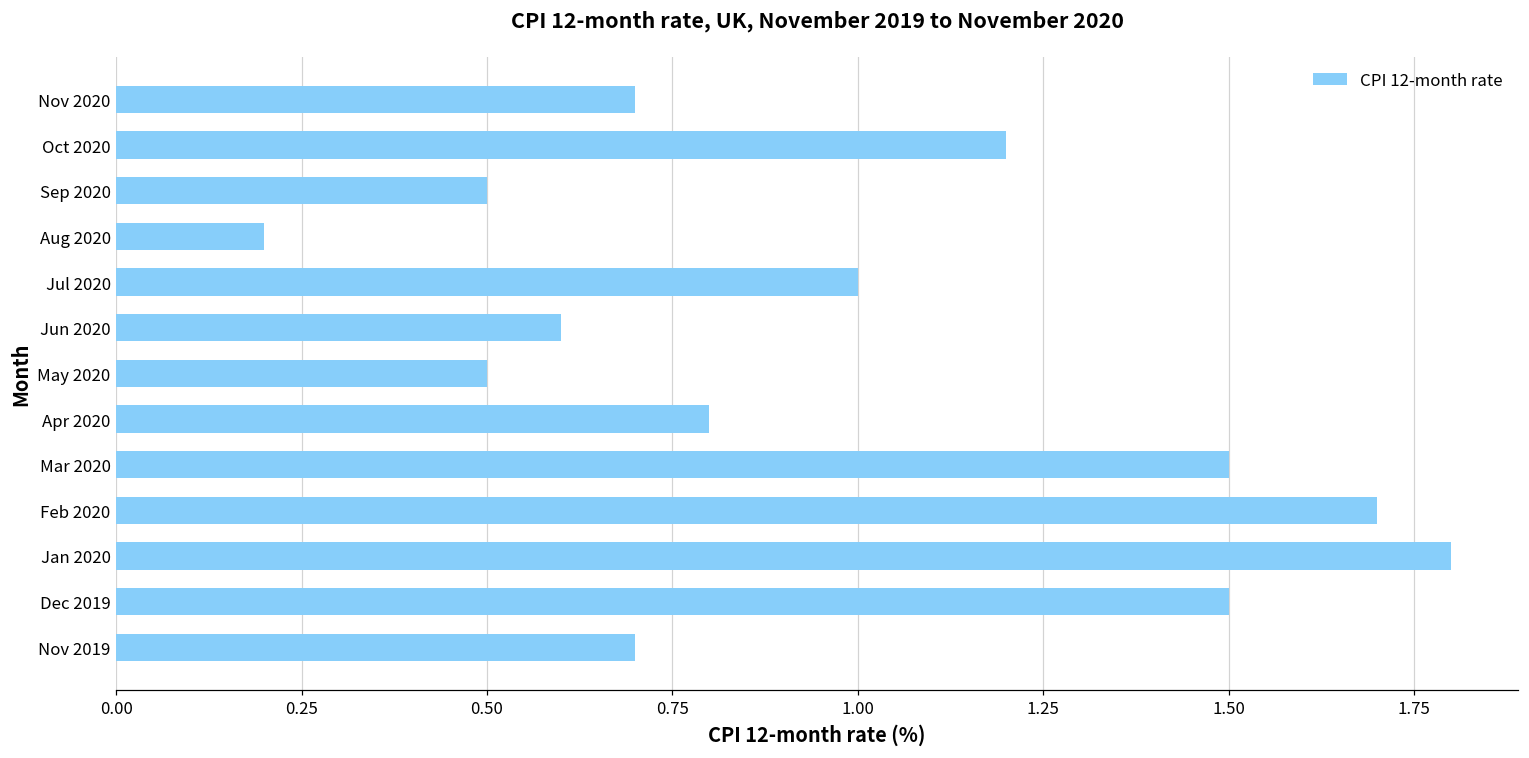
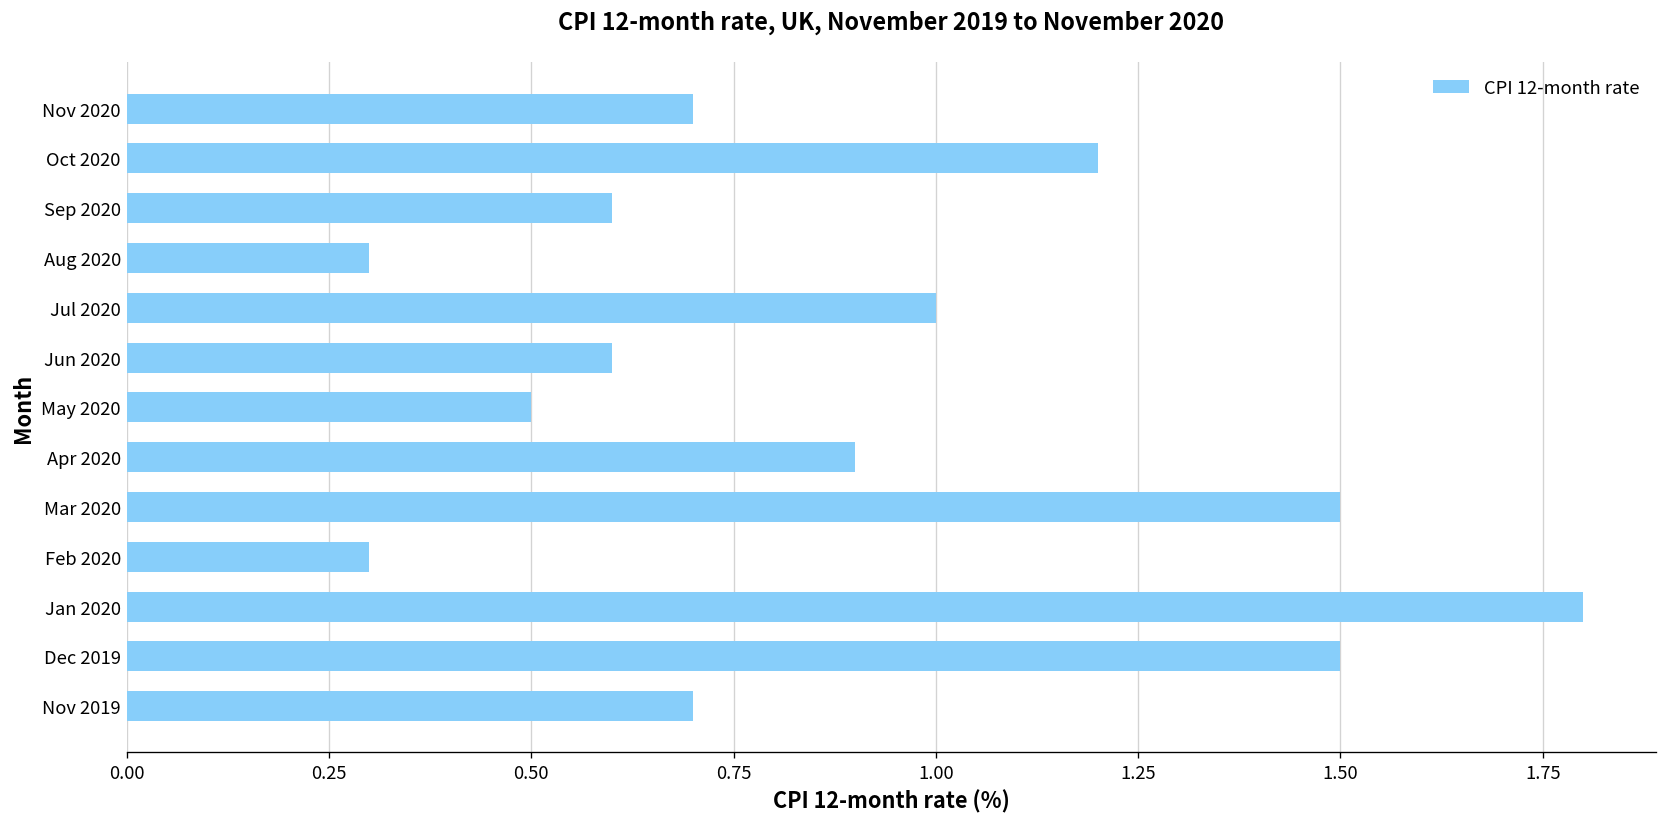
  {
    "Nov 2020": 0.7,
    "Oct 2020": 1.2,
-   "Sep 2020": 0.5,
-   "Aug 2020": 0.2,
+   "Sep 2020": 0.6,
+   "Aug 2020": 0.3,
    "Jul 2020": 1.0,
    "Jun 2020": 0.6,
    "May 2020": 0.5,
-   "Apr 2020": 0.8,
+   "Apr 2020": 0.9,
    "Mar 2020": 1.5,
-   "Feb 2020": 1.7,
+   "Feb 2020": 0.3,
    "Jan 2020": 1.8,
    "Dec 2019": 1.5,
    "Nov 2019": 0.7
  }
